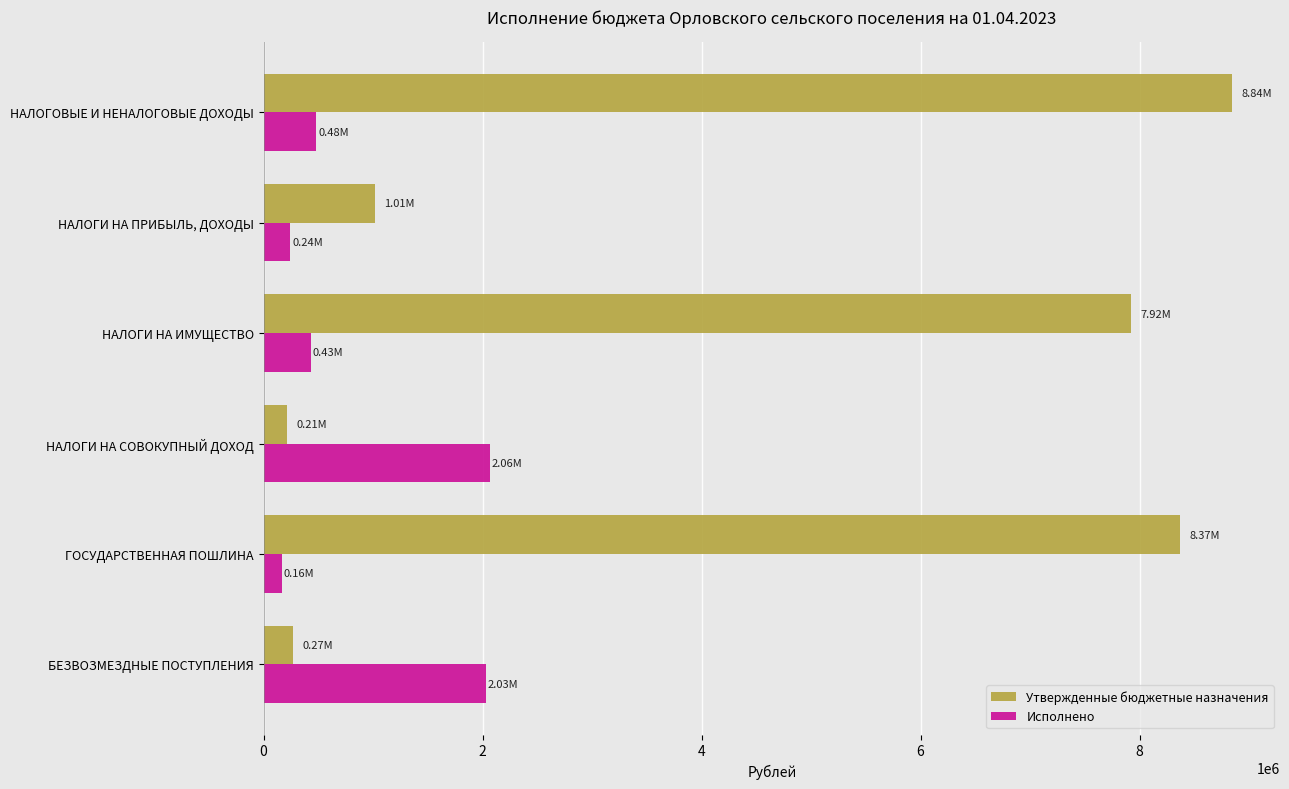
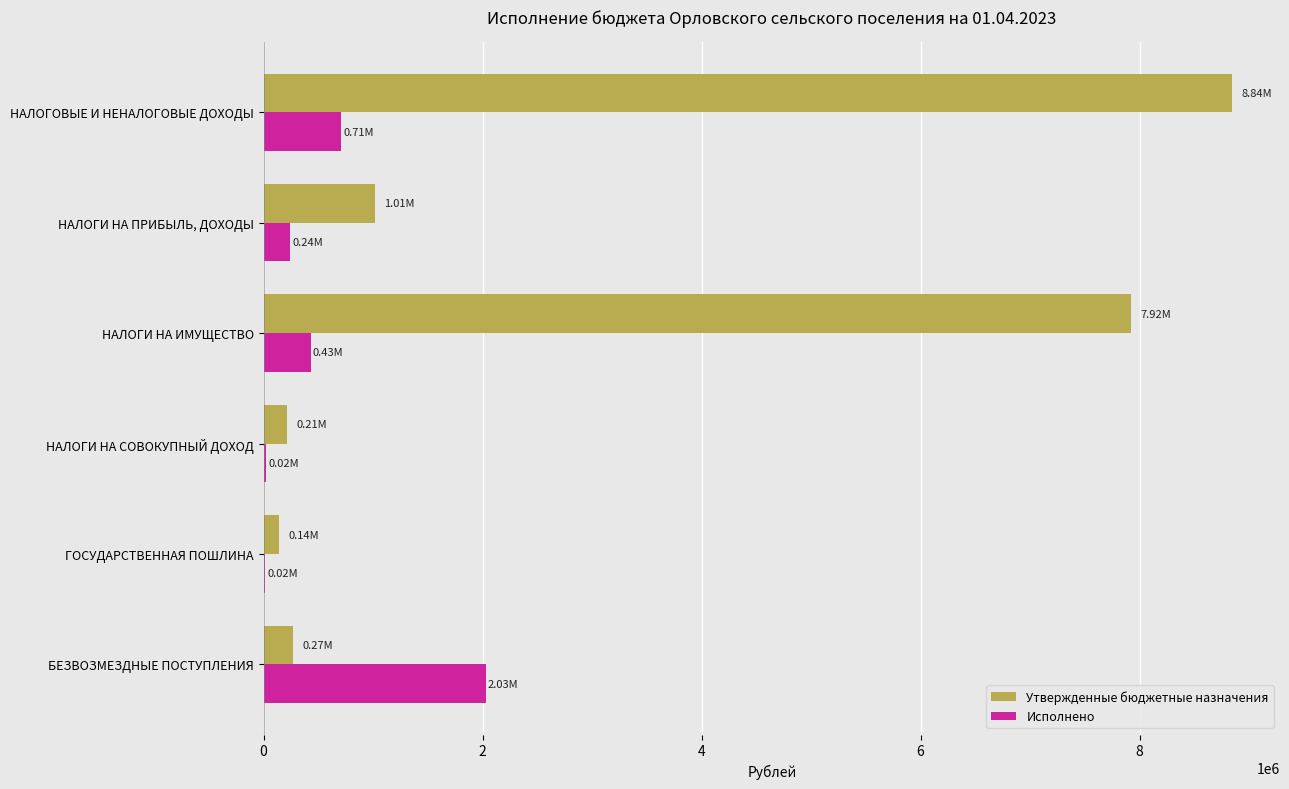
  {
    "Утвержденные бюджетные назначения": {
      "НАЛОГОВЫЕ И НЕНАЛОГОВЫЕ ДОХОДЫ": "8.84M",
      "НАЛОГИ НА ПРИБЫЛЬ, ДОХОДЫ": "1.01M",
      "НАЛОГИ НА ИМУЩЕСТВО": "7.92M",
      "НАЛОГИ НА СОВОКУПНЫЙ ДОХОД": "0.21M",
-     "ГОСУДАРСТВЕННАЯ ПОШЛИНА": "8.37M",
+     "ГОСУДАРСТВЕННАЯ ПОШЛИНА": "0.14M",
      "БЕЗВОЗМЕЗДНЫЕ ПОСТУПЛЕНИЯ": "0.27M"
    },
    "Исполнено": {
-     "НАЛОГОВЫЕ И НЕНАЛОГОВЫЕ ДОХОДЫ": "0.48M",
+     "НАЛОГОВЫЕ И НЕНАЛОГОВЫЕ ДОХОДЫ": "0.71M",
      "НАЛОГИ НА ПРИБЫЛЬ, ДОХОДЫ": "0.24M",
      "НАЛОГИ НА ИМУЩЕСТВО": "0.43M",
-     "НАЛОГИ НА СОВОКУПНЫЙ ДОХОД": "2.06M",
-     "ГОСУДАРСТВЕННАЯ ПОШЛИНА": "0.16M",
+     "НАЛОГИ НА СОВОКУПНЫЙ ДОХОД": "0.02M",
+     "ГОСУДАРСТВЕННАЯ ПОШЛИНА": "0.02M",
      "БЕЗВОЗМЕЗДНЫЕ ПОСТУПЛЕНИЯ": "2.03M"
    }
  }
